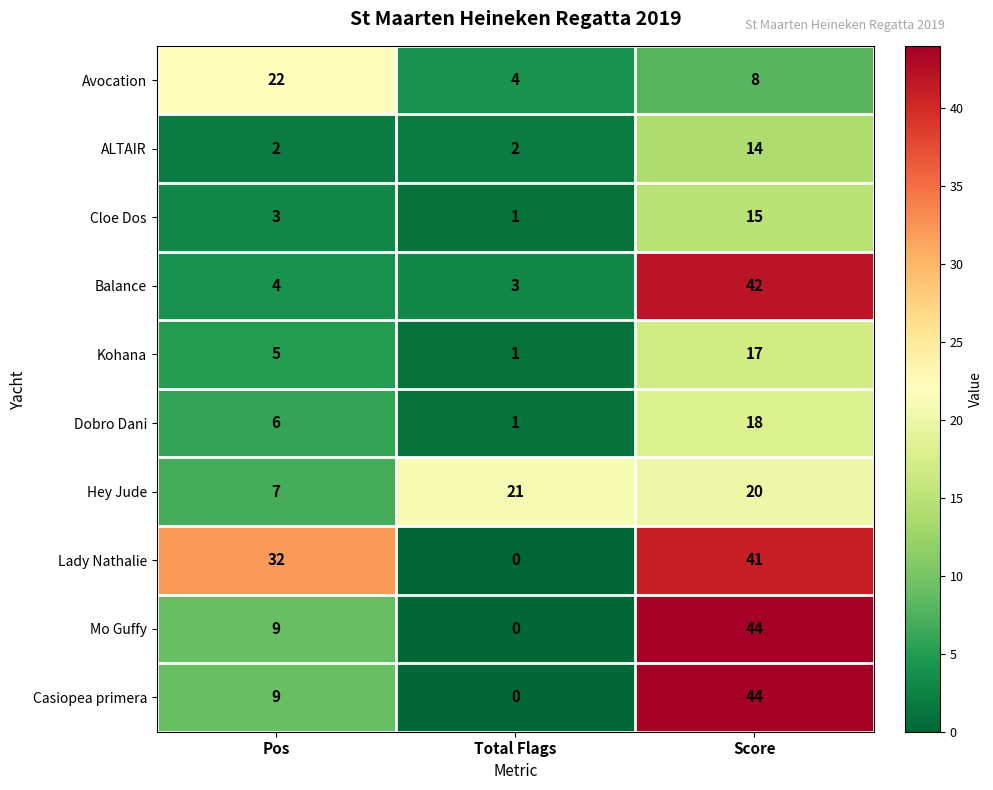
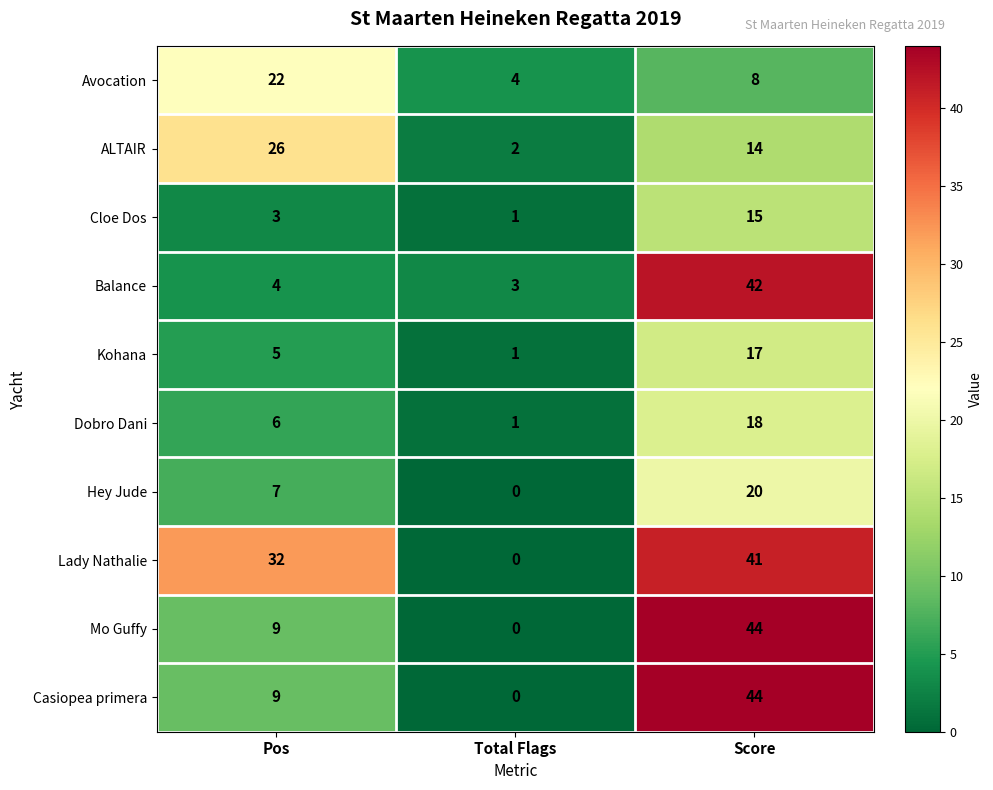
  {
    "Avocation": {
      "Pos": 22,
      "Total Flags": 4,
      "Score": 8
    },
    "ALTAIR": {
-     "Pos": 2,
+     "Pos": 26,
      "Total Flags": 2,
      "Score": 14
    },
    "Cloe Dos": {
      "Pos": 3,
      "Total Flags": 1,
      "Score": 15
    },
    "Balance": {
      "Pos": 4,
      "Total Flags": 3,
      "Score": 42
    },
    "Kohana": {
      "Pos": 5,
      "Total Flags": 1,
      "Score": 17
    },
    "Dobro Dani": {
      "Pos": 6,
      "Total Flags": 1,
      "Score": 18
    },
    "Hey Jude": {
      "Pos": 7,
-     "Total Flags": 21,
+     "Total Flags": 0,
      "Score": 20
    },
    "Lady Nathalie": {
      "Pos": 32,
      "Total Flags": 0,
      "Score": 41
    },
    "Mo Guffy": {
      "Pos": 9,
      "Total Flags": 0,
      "Score": 44
    },
    "Casiopea primera": {
      "Pos": 9,
      "Total Flags": 0,
      "Score": 44
    }
  }
